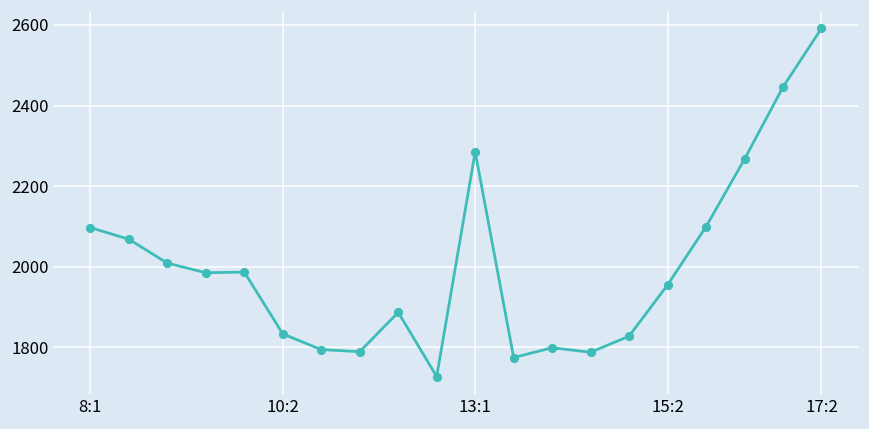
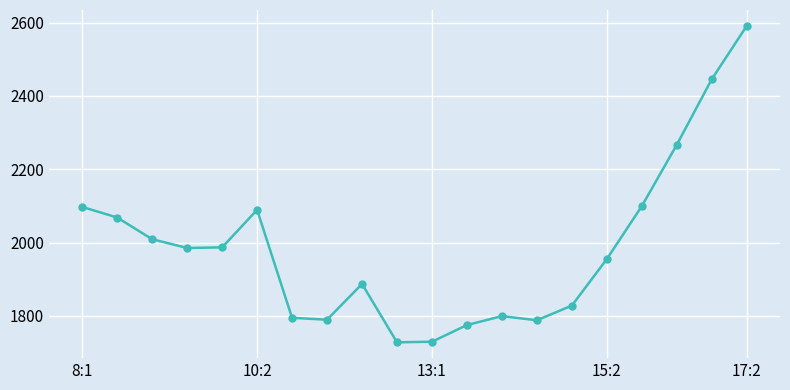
  {
    "8:1": 2100,
-   "10:2": 1830,
-   "13:1": 2290,
+   "10:2": 2090,
+   "13:1": 1730,
    "15:2": 1950,
    "17:2": 2590
  }
